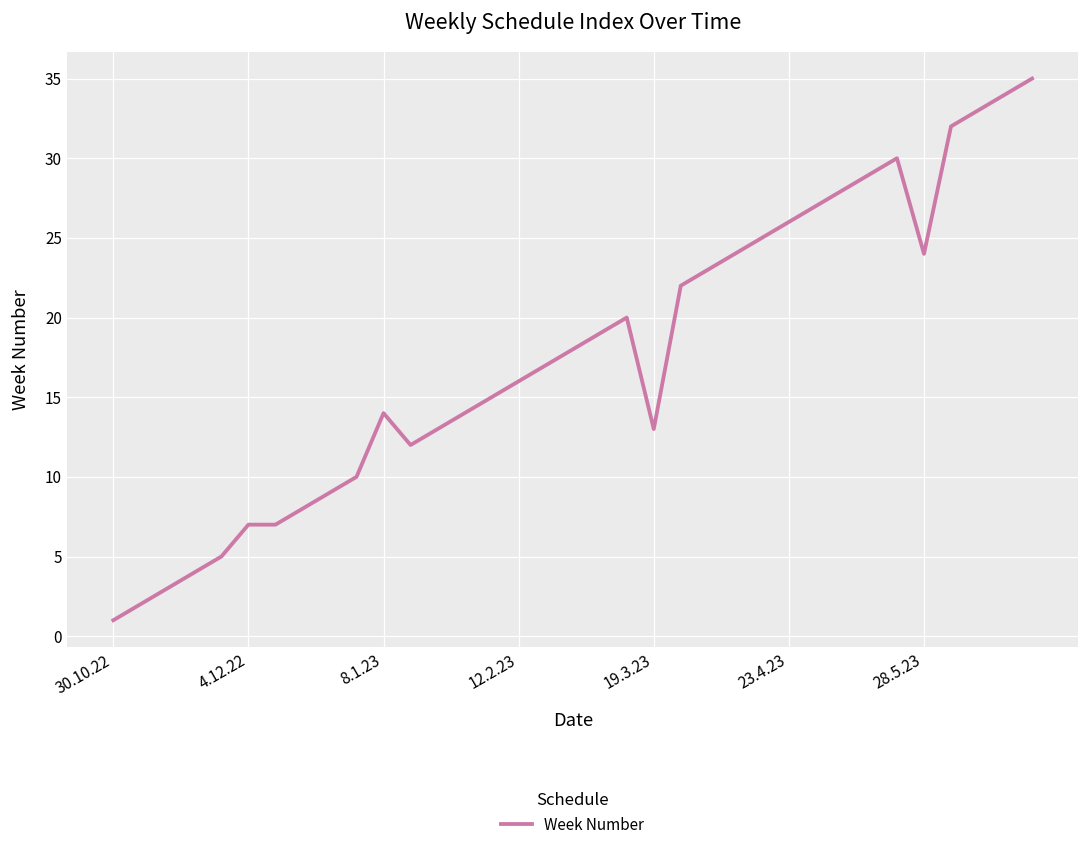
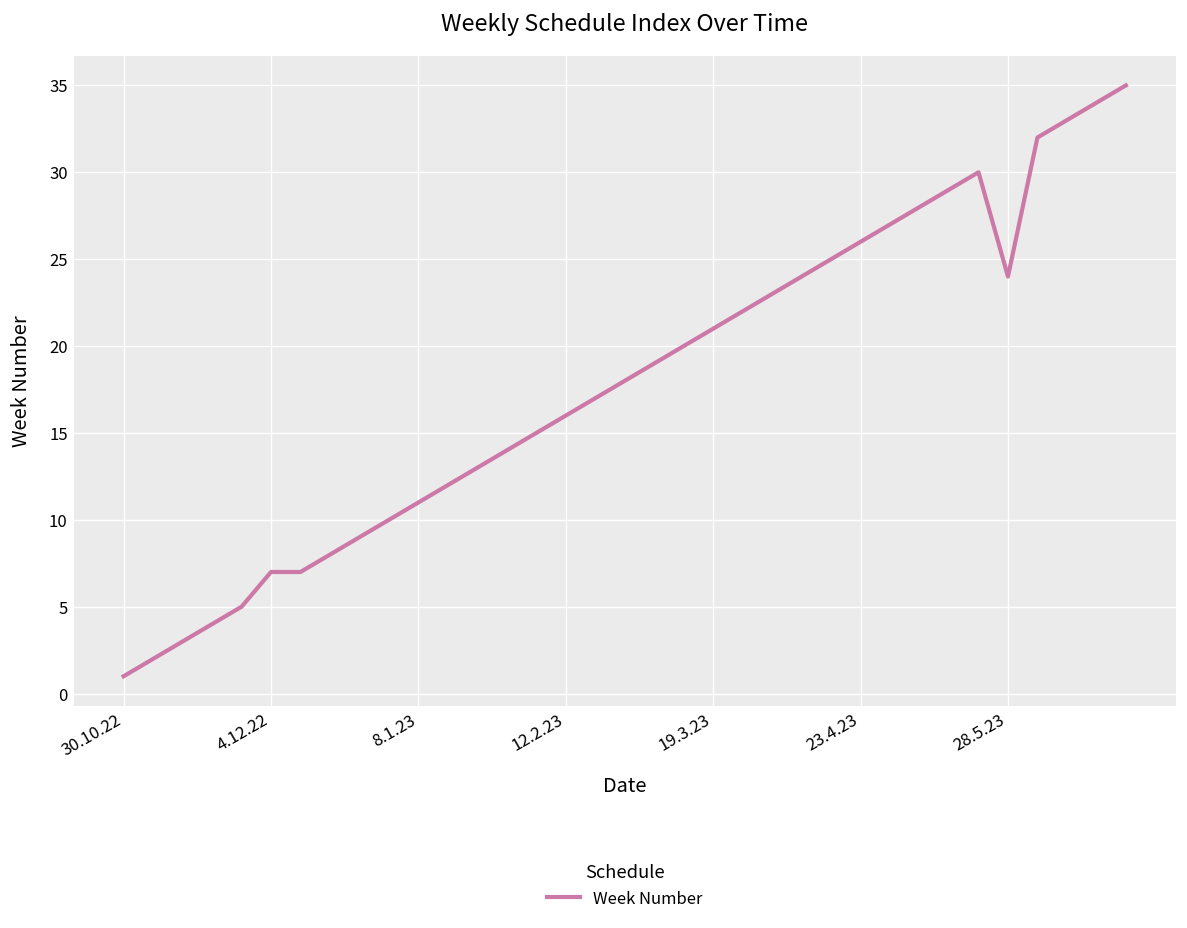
  {
    "30.10.22": 1,
    "4.12.22": 7,
-   "8.1.23": 14,
+   "8.1.23": 11,
    "12.2.23": 16,
-   "19.3.23": 13,
+   "19.3.23": 21,
    "23.4.23": 26,
    "28.5.23": 24
  }
